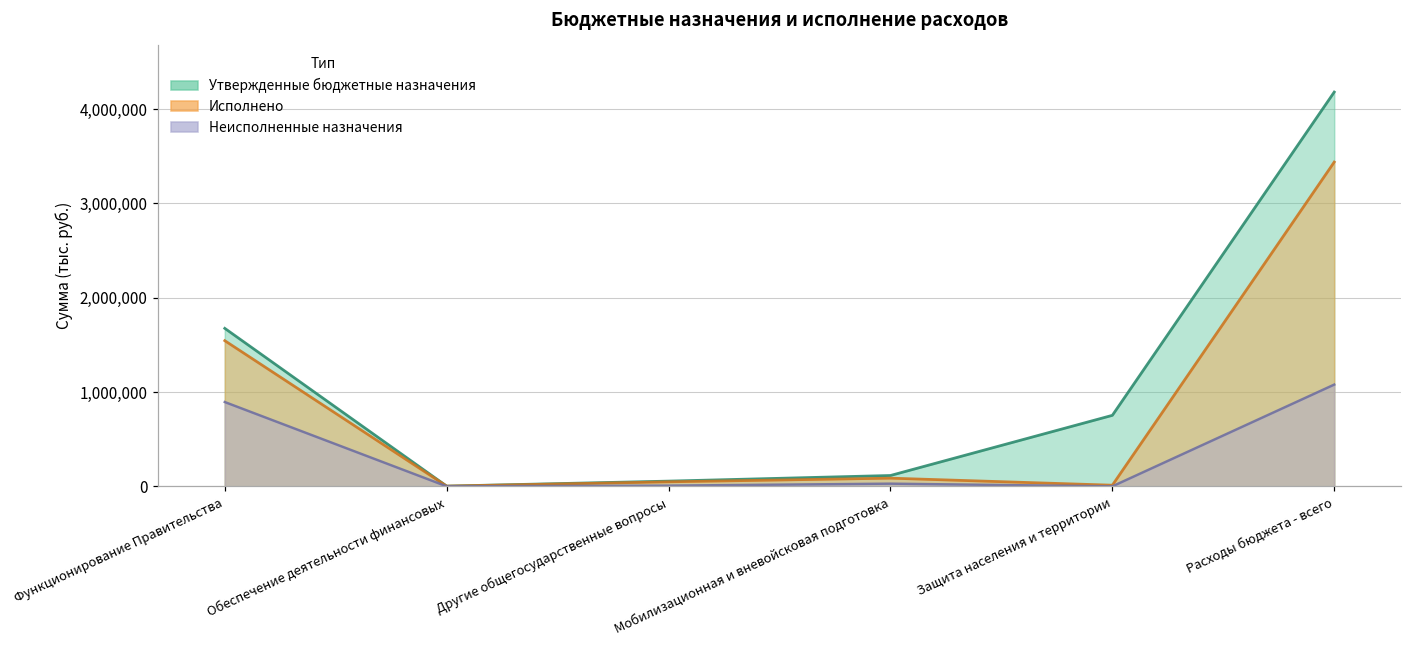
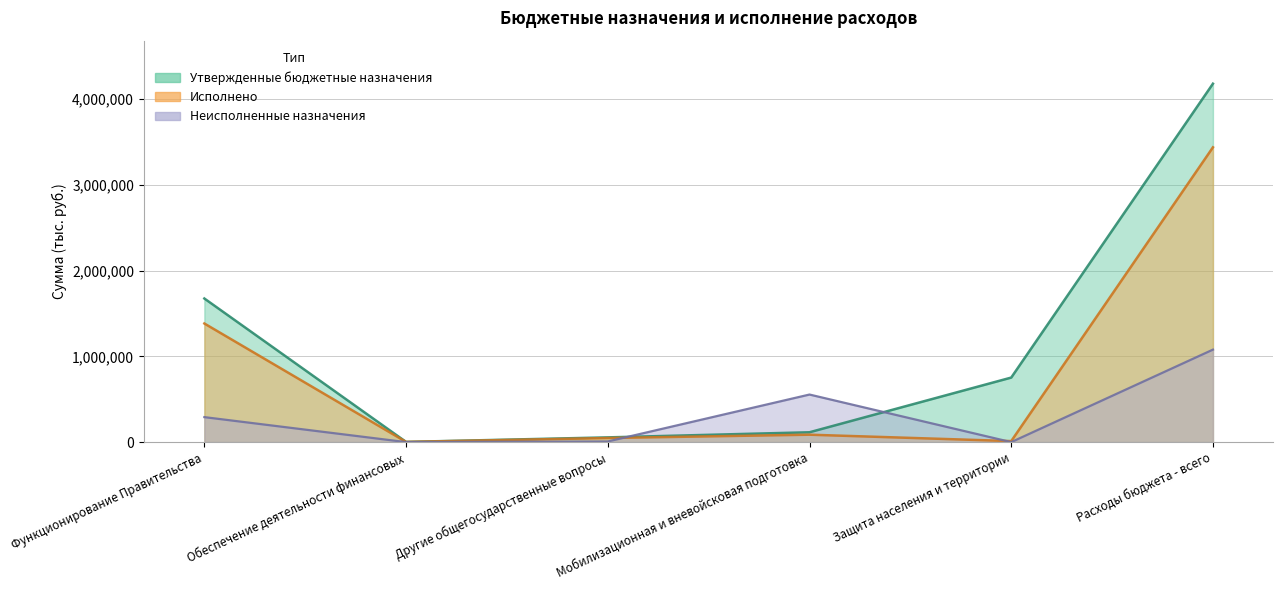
  {
    "Утвержденные бюджетные назначения": {
      "Функционирование Правительства": "1,700,000",
      "Защита населения и территории": "800,000",
      "Расходы бюджета - всего": "4,200,000"
    },
    "Исполнено": {
-     "Функционирование Правительства": "1,500,000",
+     "Функционирование Правительства": "1,400,000",
      "Расходы бюджета - всего": "3,400,000"
    },
    "Неисполненные назначения": {
-     "Функционирование Правительства": "900,000",
+     "Функционирование Правительства": "300,000",
      "Другие общегосударственные вопросы": "0",
-     "Мобилизационная и вневойсковая подготовка": "0",
+     "Мобилизационная и вневойсковая подготовка": "600,000",
      "Расходы бюджета - всего": "1,100,000"
    }
  }
